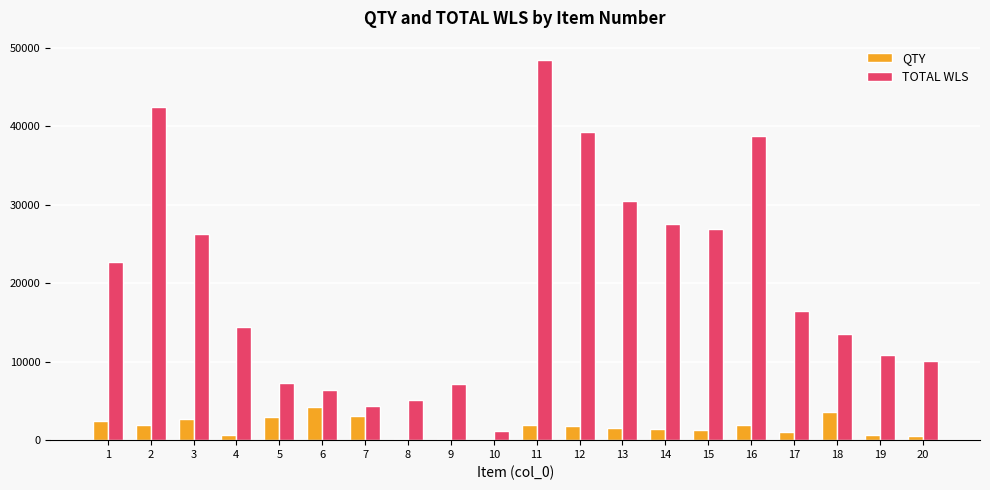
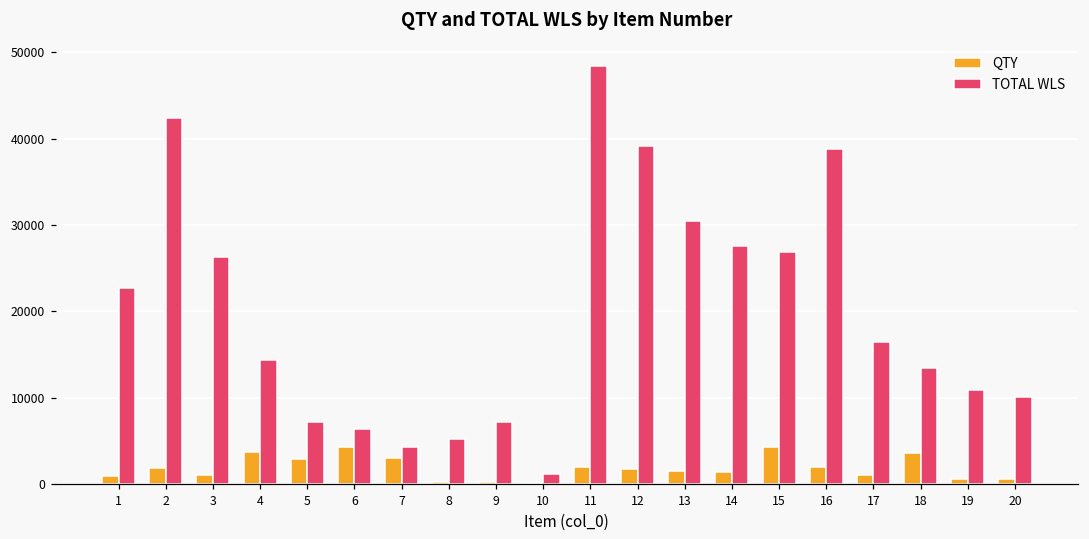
  {
    "QTY": {
-     "1": 2000,
+     "1": 1000,
      "2": 2000,
-     "3": 3000,
-     "4": 1000,
+     "3": 1000,
+     "4": 4000,
      "5": 3000,
      "6": 4000,
      "7": 3000,
      "11": 2000,
      "12": 2000,
      "13": 2000,
      "14": 1000,
-     "15": 1000,
+     "15": 4000,
      "16": 2000,
      "17": 1000,
      "18": 4000,
      "19": 1000,
      "20": 1000
    },
    "TOTAL WLS": {
      "1": 23000,
      "2": 42000,
      "3": 26000,
      "4": 14000,
      "5": 7000,
      "6": 6000,
      "7": 4000,
      "8": 5000,
      "9": 7000,
      "10": 1000,
      "11": 48000,
      "12": 39000,
      "13": 30000,
      "14": 28000,
      "15": 27000,
      "16": 39000,
      "17": 17000,
      "18": 13000,
      "19": 11000,
      "20": 10000
    }
  }
